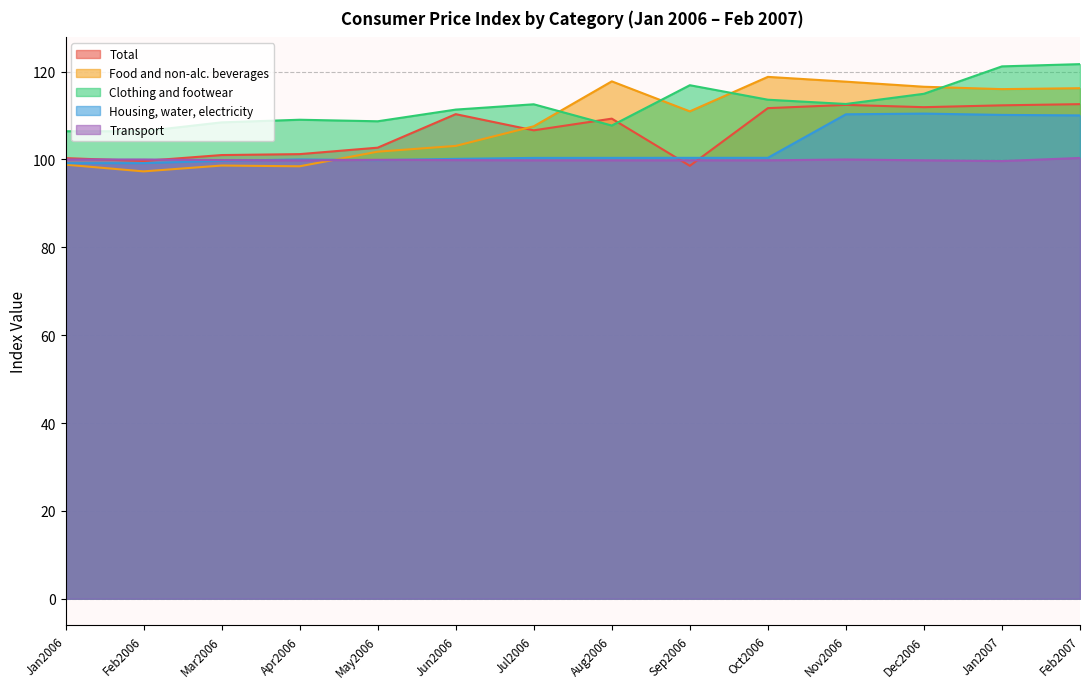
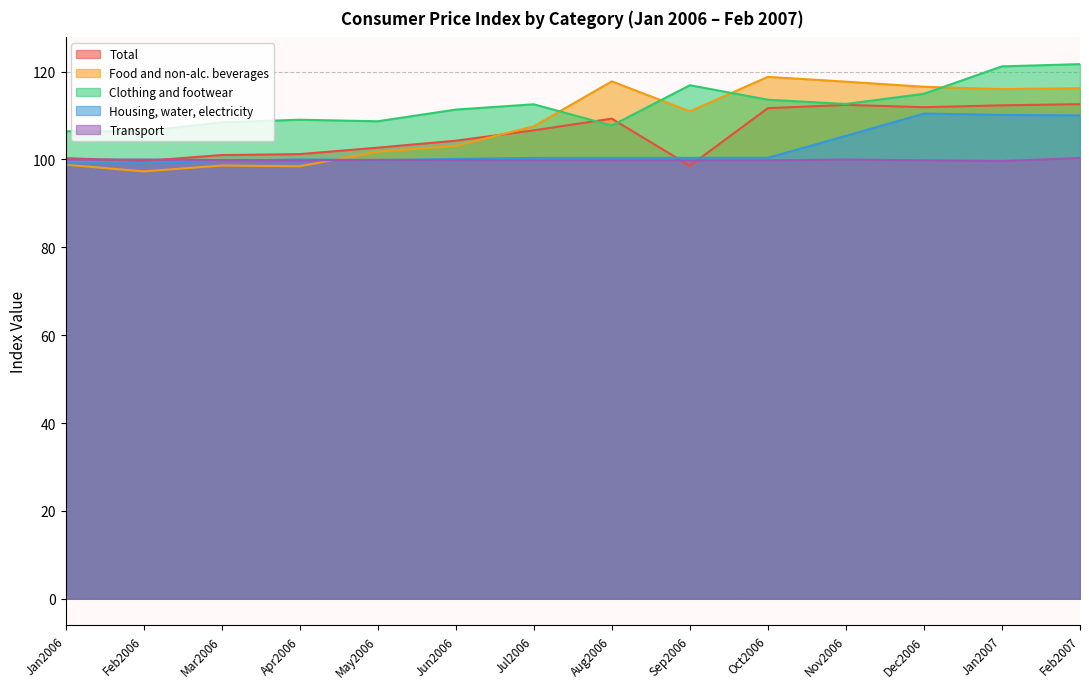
  {
    "Total": {
      "Mar2006": 101,
      "Apr2006": 101,
      "May2006": 103,
-     "Jun2006": 110,
+     "Jun2006": 104,
      "Jul2006": 107,
      "Aug2006": 109,
      "Sep2006": 99,
      "Oct2006": 112,
      "Dec2006": 112,
      "Jan2007": 112,
      "Feb2007": 113
    },
    "Food and non-alc. beverages": {
      "Feb2006": 97,
      "Mar2006": 99,
      "Apr2006": 98,
      "May2006": 102,
      "Jun2006": 103,
      "Jul2006": 108,
      "Aug2006": 118,
      "Sep2006": 111,
      "Oct2006": 119,
      "Nov2006": 118,
      "Dec2006": 117,
      "Jan2007": 116,
      "Feb2007": 116
    },
    "Clothing and footwear": {
      "Jan2006": 106,
      "Apr2006": 109,
      "May2006": 109,
      "Jun2006": 111,
      "Jul2006": 113,
      "Aug2006": 108,
      "Sep2006": 117,
      "Oct2006": 114,
      "Dec2006": 115,
      "Jan2007": 121,
      "Feb2007": 122
    },
    "Housing, water, electricity": {
-     "Nov2006": 110,
+     "Nov2006": 105,
      "Dec2006": 110,
      "Jan2007": 110,
      "Feb2007": 110
    },
    "Transport": {
      "Nov2006": 100,
      "Dec2006": 100,
      "Jan2007": 100,
      "Feb2007": 100
    }
  }
